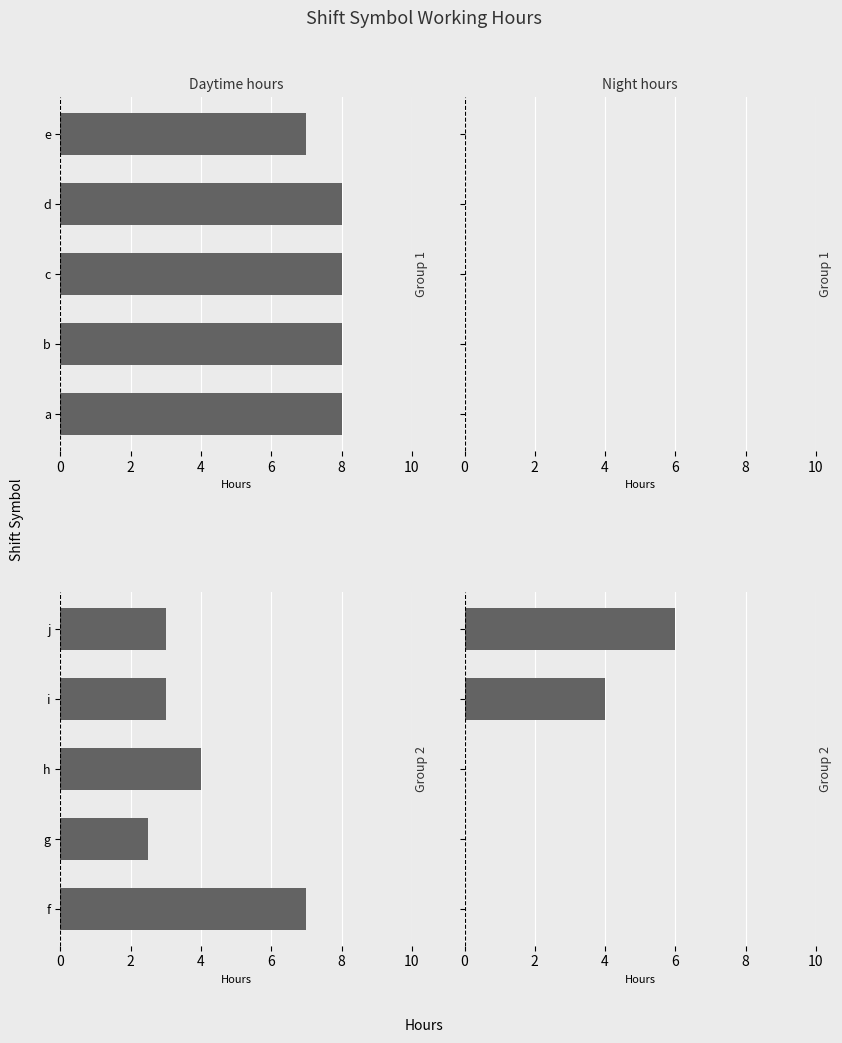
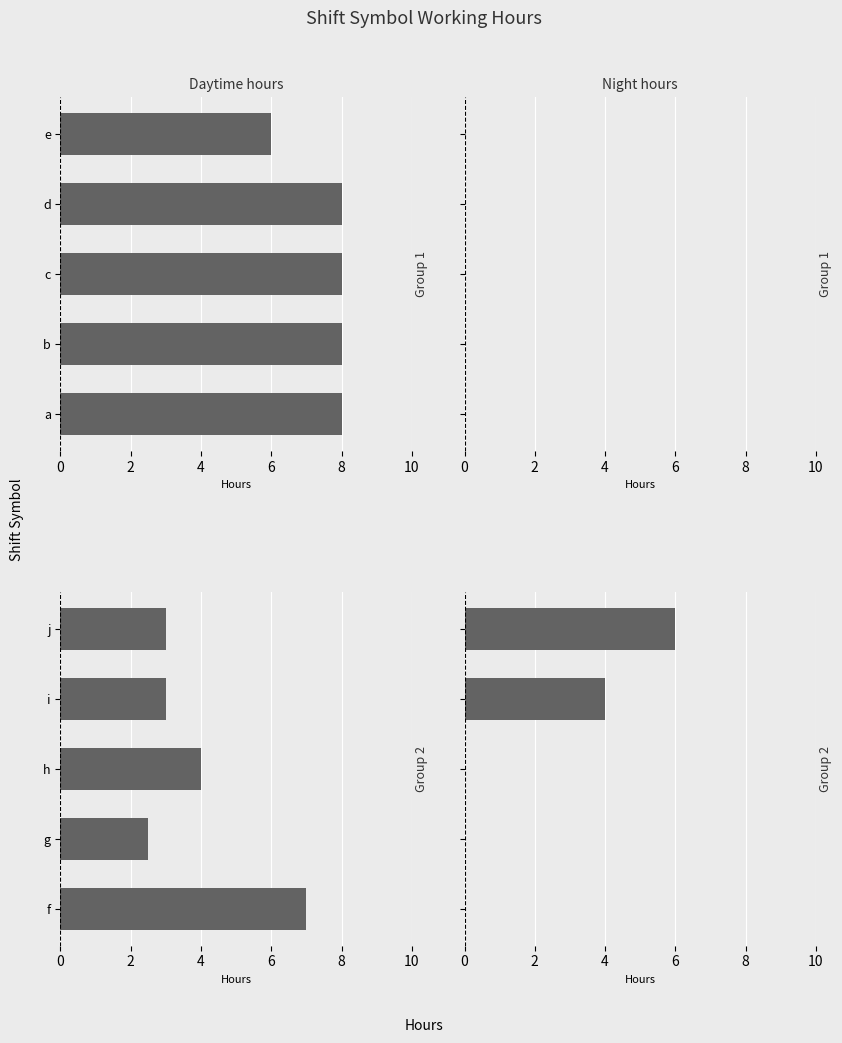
  {
    "Daytime hours": {
-     "e": 7,
+     "e": 6,
      "d": 8,
      "c": 8,
      "b": 8,
      "a": 8
    }
  }
